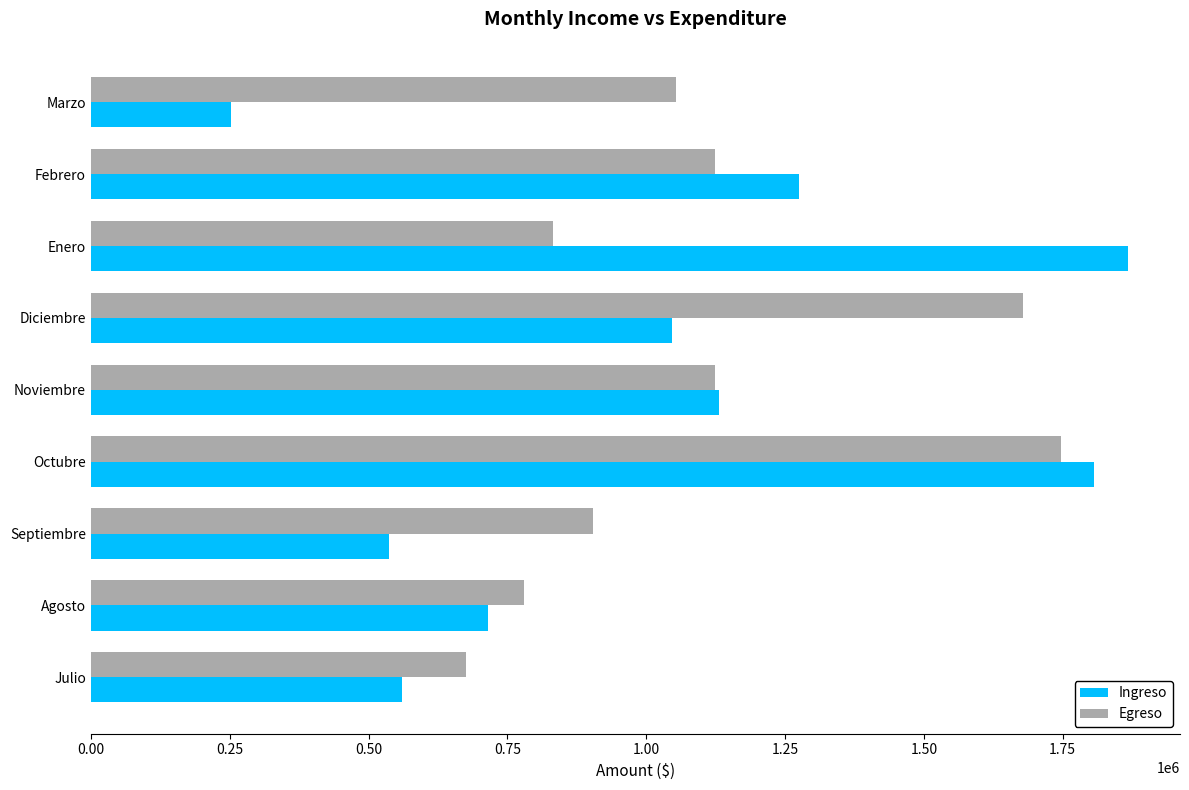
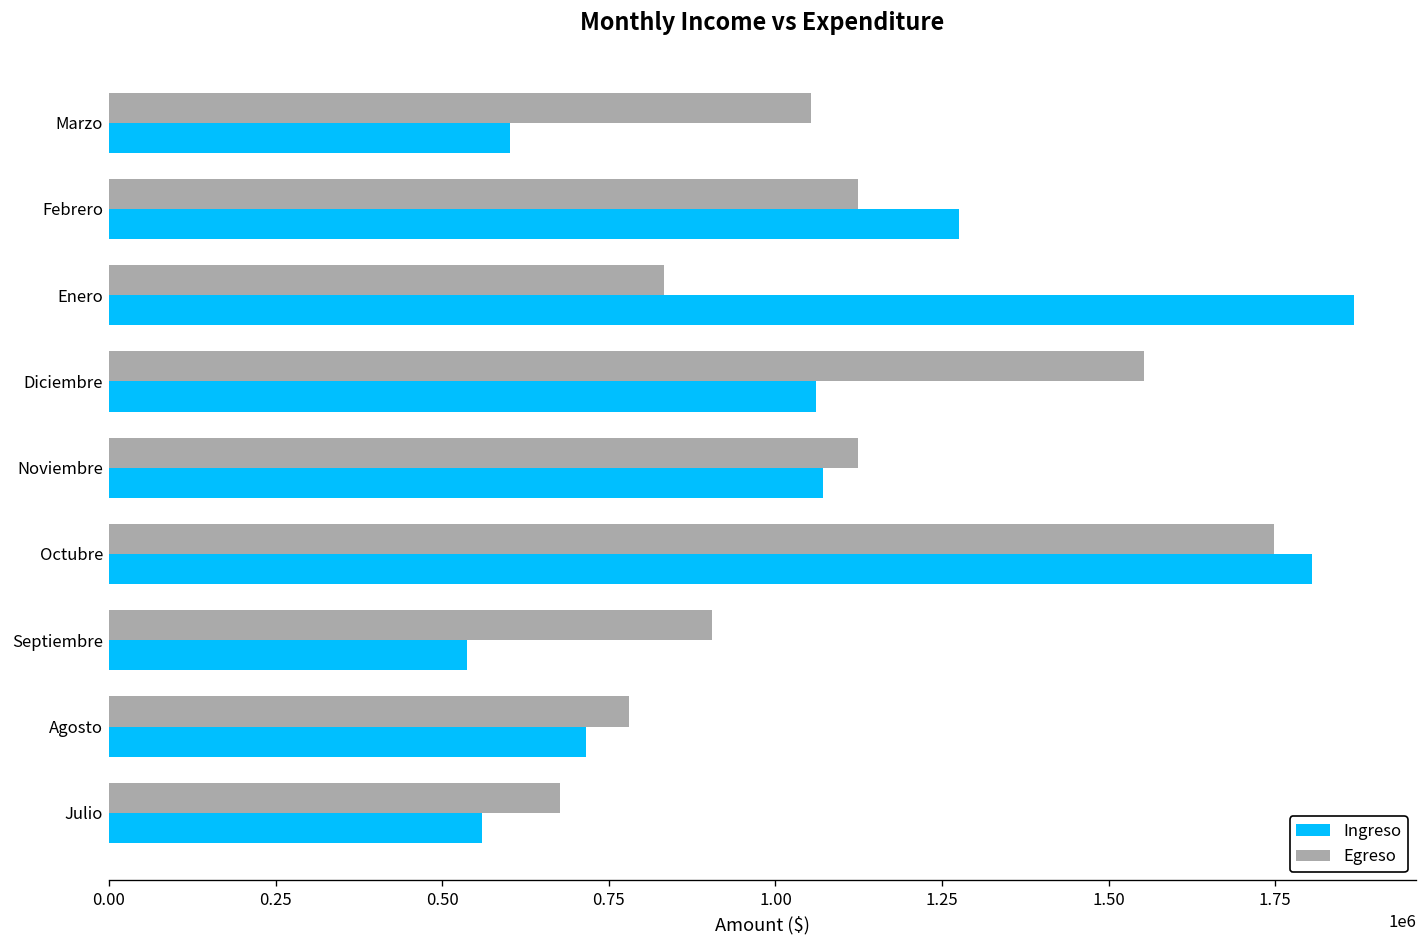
  {
    "Ingreso": {
-     "Marzo": 250000,
+     "Marzo": 600000,
      "Febrero": 1280000,
      "Enero": 1870000,
-     "Diciembre": 1050000,
-     "Noviembre": 1130000,
+     "Diciembre": 1060000,
+     "Noviembre": 1070000,
      "Octubre": 1810000,
      "Septiembre": 540000,
      "Agosto": 720000,
      "Julio": 560000
    },
    "Egreso": {
      "Marzo": 1050000,
      "Febrero": 1120000,
      "Enero": 830000,
-     "Diciembre": 1680000,
+     "Diciembre": 1550000,
      "Noviembre": 1120000,
      "Octubre": 1750000,
      "Septiembre": 900000,
      "Agosto": 780000,
      "Julio": 680000
    }
  }
